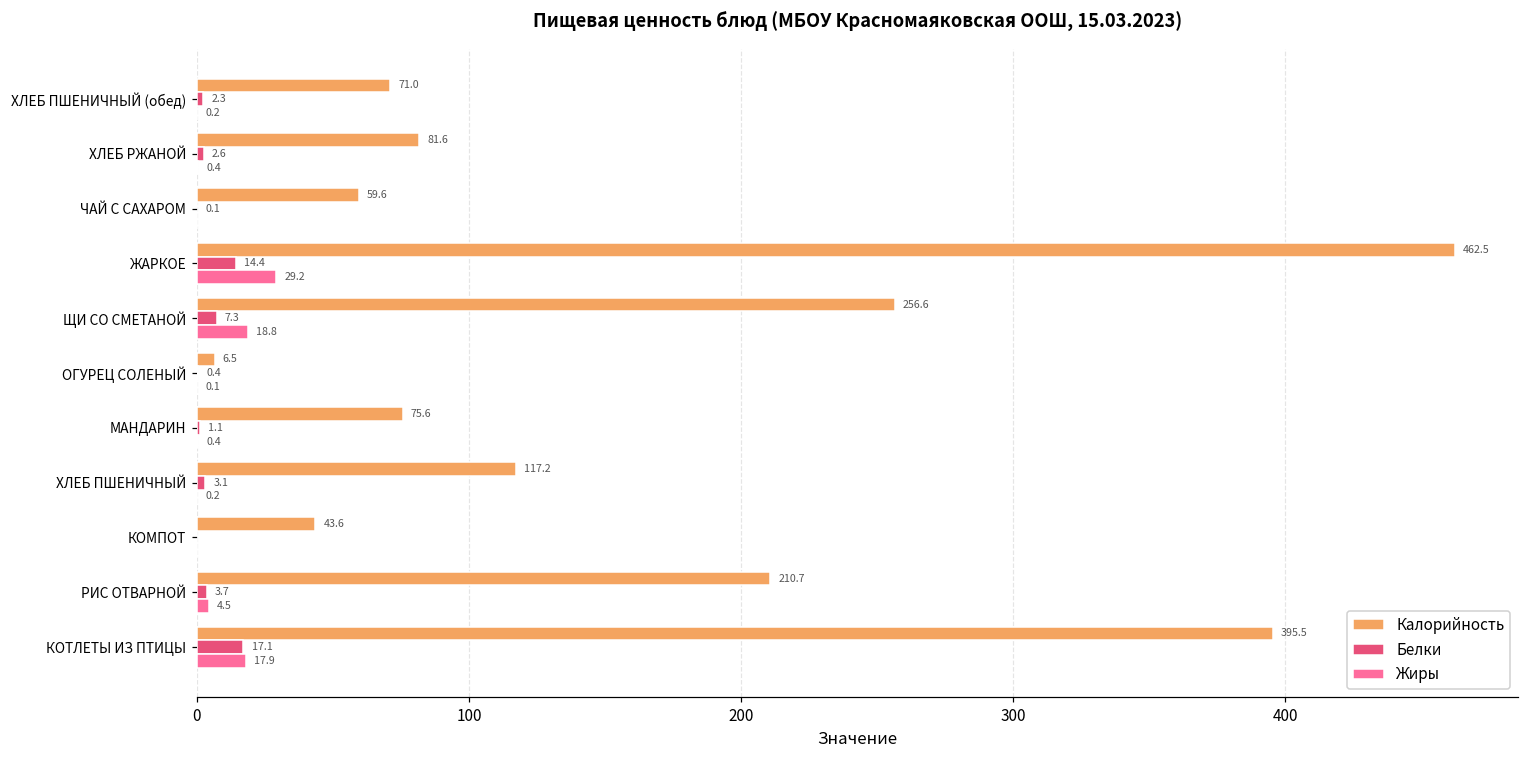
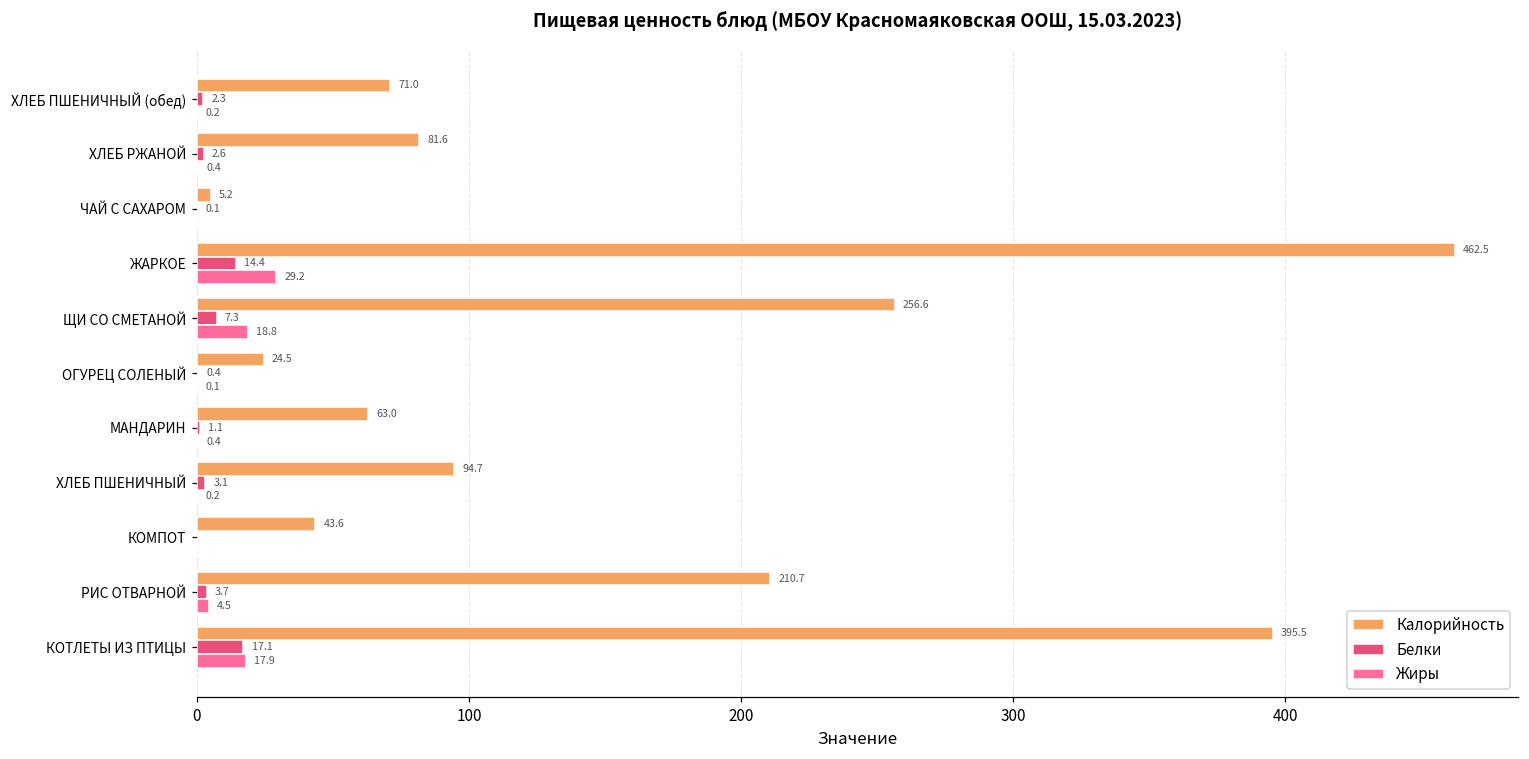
  {
    "Калорийность": {
      "ХЛЕБ ПШЕНИЧНЫЙ (обед)": 71.0,
      "ХЛЕБ РЖАНОЙ": 81.6,
-     "ЧАЙ С САХАРОМ": 59.6,
+     "ЧАЙ С САХАРОМ": 5.2,
      "ЖАРКОЕ": 462.5,
      "ЩИ СО СМЕТАНОЙ": 256.6,
-     "ОГУРЕЦ СОЛЕНЫЙ": 6.5,
-     "МАНДАРИН": 75.6,
-     "ХЛЕБ ПШЕНИЧНЫЙ": 117.2,
+     "ОГУРЕЦ СОЛЕНЫЙ": 24.5,
+     "МАНДАРИН": 63.0,
+     "ХЛЕБ ПШЕНИЧНЫЙ": 94.7,
      "КОМПОТ": 43.6,
      "РИС ОТВАРНОЙ": 210.7,
      "КОТЛЕТЫ ИЗ ПТИЦЫ": 395.5
    }
  }
